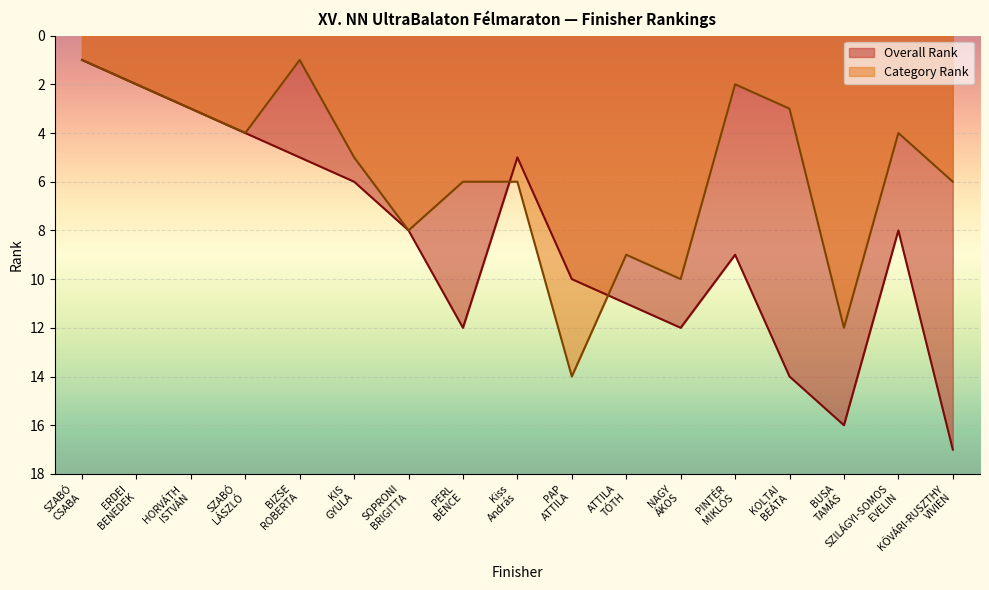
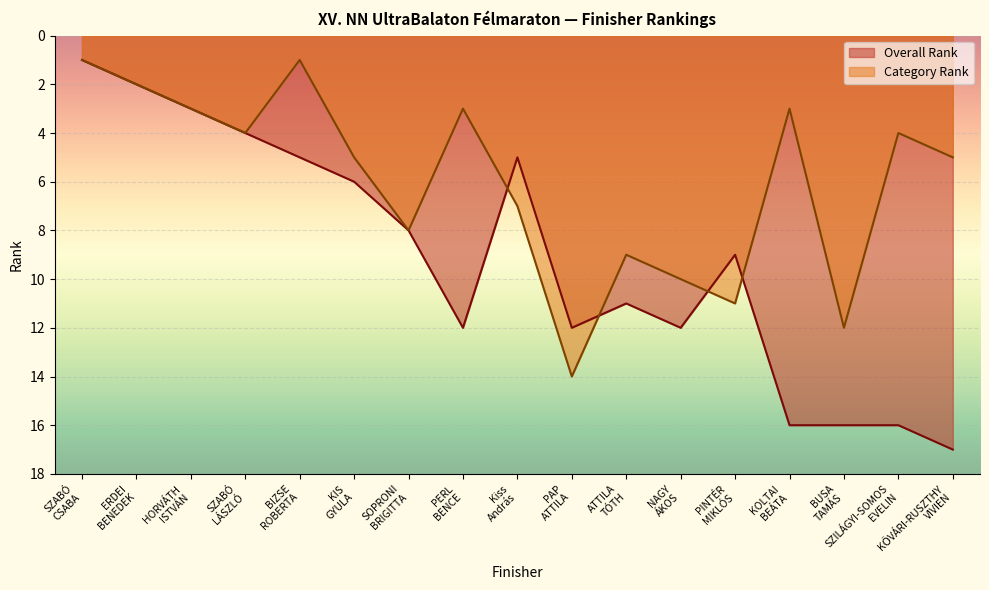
  {
    "Overall Rank": {
      "BIZSE ROBERTA": 5,
      "KIS GYULA": 6,
      "PERL BENCE": 12,
      "Kiss András": 5,
-     "PAP ATTILA": 10,
+     "PAP ATTILA": 12,
      "ATTILA TÓTH": 11,
      "NAGY ÁKOS": 12,
      "PINTÉR MIKLÓS": 9,
-     "KOLTAI BEÁTA": 14,
+     "KOLTAI BEÁTA": 16,
      "BUSA TAMÁS": 16,
-     "SZILÁGYI-SOMOS EVELIN": 8,
+     "SZILÁGYI-SOMOS EVELIN": 16,
      "KŐVÁRI-RUSZTHY VIVIEN": 17
    },
    "Category Rank": {
      "BIZSE ROBERTA": 1,
      "KIS GYULA": 5,
-     "PERL BENCE": 6,
-     "Kiss András": 6,
+     "PERL BENCE": 3,
+     "Kiss András": 7,
      "PAP ATTILA": 14,
      "ATTILA TÓTH": 9,
      "NAGY ÁKOS": 10,
-     "PINTÉR MIKLÓS": 2,
+     "PINTÉR MIKLÓS": 11,
      "KOLTAI BEÁTA": 3,
      "BUSA TAMÁS": 12,
      "SZILÁGYI-SOMOS EVELIN": 4,
-     "KŐVÁRI-RUSZTHY VIVIEN": 6
+     "KŐVÁRI-RUSZTHY VIVIEN": 5
    }
  }
